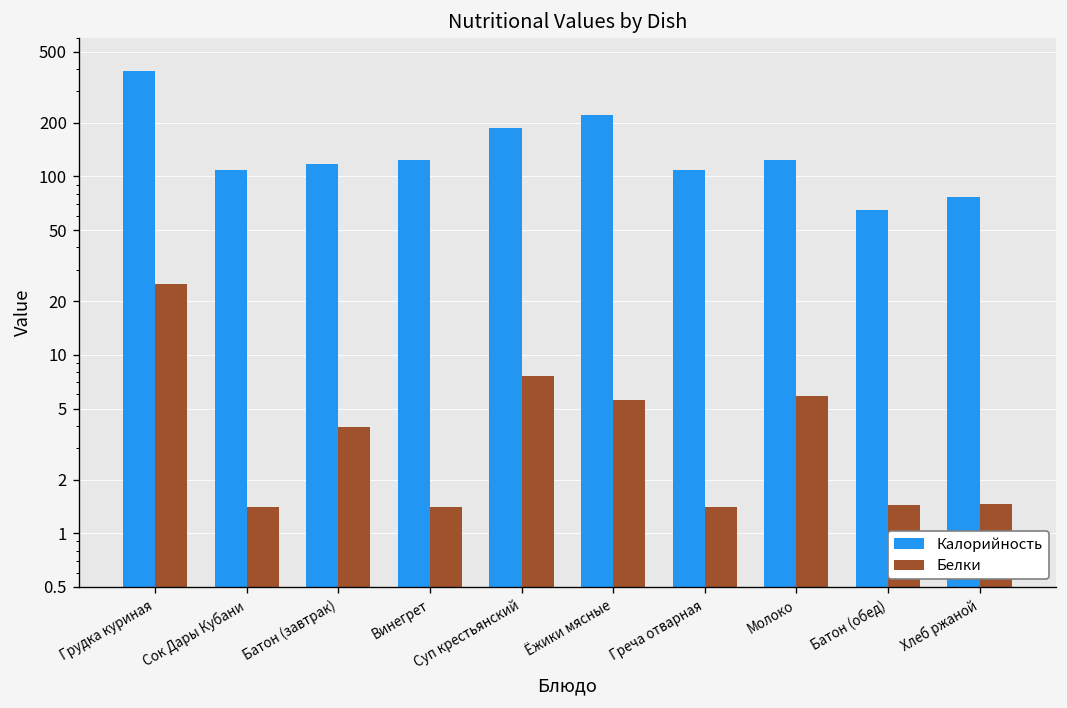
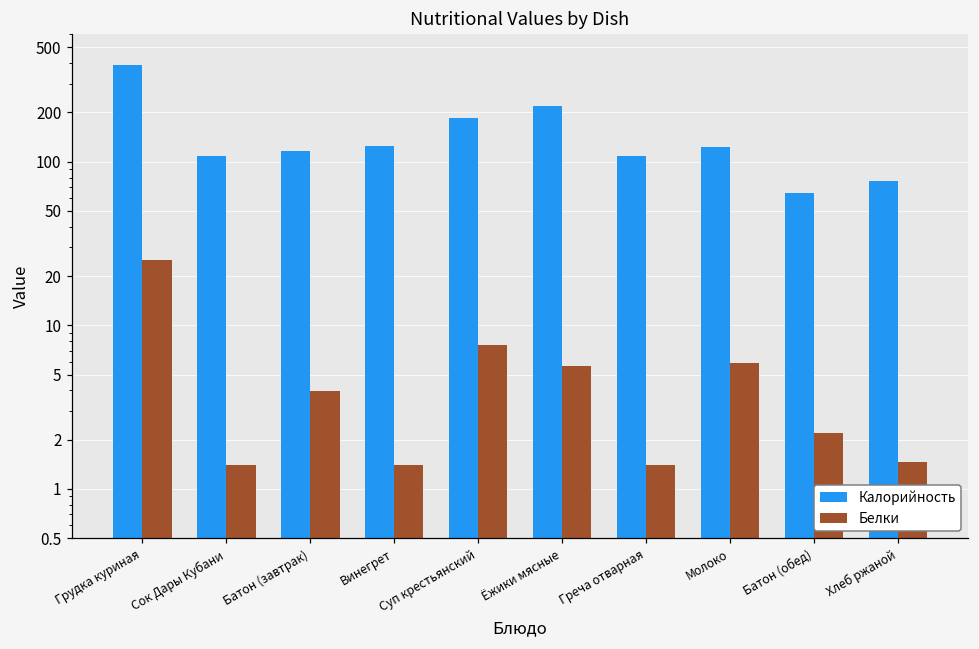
  {
    "Калорийность": {
      "Грудка куриная": 390,
      "Сок Дары Кубани": 110,
      "Батон (завтрак)": 120,
      "Винегрет": 120,
      "Суп крестьянский": 190,
      "Ёжики мясные": 220,
      "Греча отварная": 110,
      "Молоко": 120,
      "Батон (обед)": 60,
      "Хлеб ржаной": 80
    },
    "Белки": {
      "Грудка куриная": 25,
      "Сок Дары Кубани": 1.4,
      "Батон (завтрак)": 4.0,
      "Винегрет": 1.4,
      "Суп крестьянский": 8,
      "Ёжики мясные": 5.6,
      "Греча отварная": 1.4,
      "Молоко": 5.9,
-     "Батон (обед)": 1.4,
+     "Батон (обед)": 2.2,
      "Хлеб ржаной": 1.5
    }
  }
